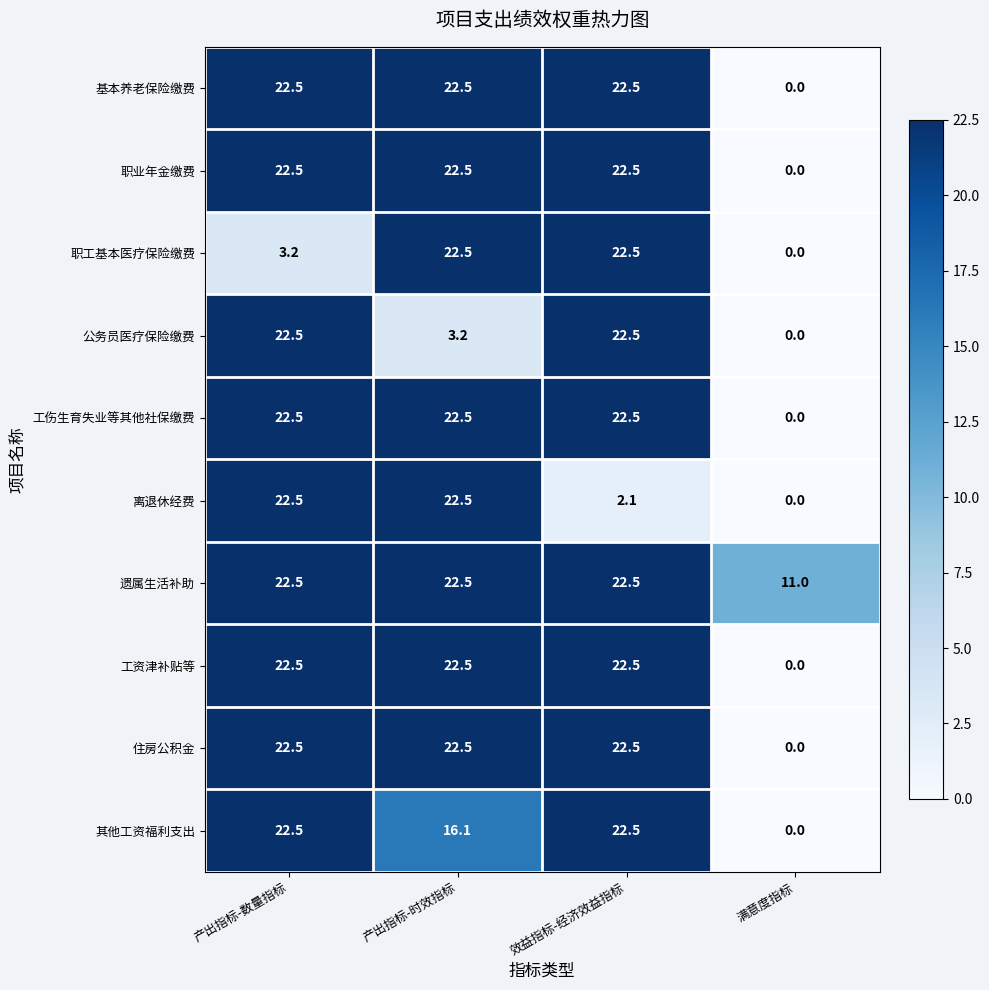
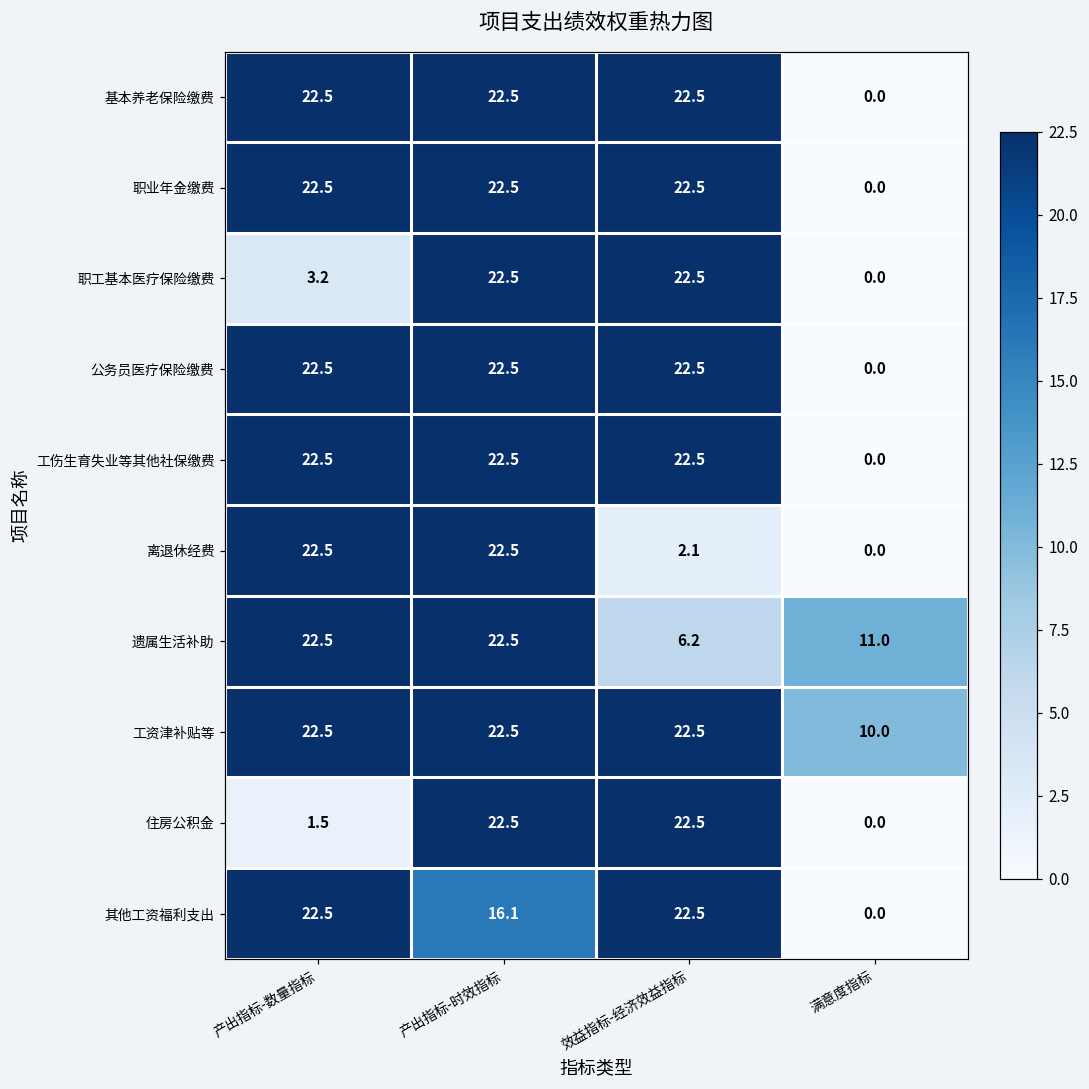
  {
    "基本养老保险缴费": {
      "产出指标-数量指标": 22.5,
      "产出指标-时效指标": 22.5,
      "效益指标-经济效益指标": 22.5,
      "满意度指标": 0.0
    },
    "职业年金缴费": {
      "产出指标-数量指标": 22.5,
      "产出指标-时效指标": 22.5,
      "效益指标-经济效益指标": 22.5,
      "满意度指标": 0.0
    },
    "职工基本医疗保险缴费": {
      "产出指标-数量指标": 3.2,
      "产出指标-时效指标": 22.5,
      "效益指标-经济效益指标": 22.5,
      "满意度指标": 0.0
    },
    "公务员医疗保险缴费": {
      "产出指标-数量指标": 22.5,
-     "产出指标-时效指标": 3.2,
+     "产出指标-时效指标": 22.5,
      "效益指标-经济效益指标": 22.5,
      "满意度指标": 0.0
    },
    "工伤生育失业等其他社保缴费": {
      "产出指标-数量指标": 22.5,
      "产出指标-时效指标": 22.5,
      "效益指标-经济效益指标": 22.5,
      "满意度指标": 0.0
    },
    "离退休经费": {
      "产出指标-数量指标": 22.5,
      "产出指标-时效指标": 22.5,
      "效益指标-经济效益指标": 2.1,
      "满意度指标": 0.0
    },
    "遗属生活补助": {
      "产出指标-数量指标": 22.5,
      "产出指标-时效指标": 22.5,
-     "效益指标-经济效益指标": 22.5,
+     "效益指标-经济效益指标": 6.2,
      "满意度指标": 11.0
    },
    "工资津补贴等": {
      "产出指标-数量指标": 22.5,
      "产出指标-时效指标": 22.5,
      "效益指标-经济效益指标": 22.5,
-     "满意度指标": 0.0
+     "满意度指标": 10.0
    },
    "住房公积金": {
-     "产出指标-数量指标": 22.5,
+     "产出指标-数量指标": 1.5,
      "产出指标-时效指标": 22.5,
      "效益指标-经济效益指标": 22.5,
      "满意度指标": 0.0
    },
    "其他工资福利支出": {
      "产出指标-数量指标": 22.5,
      "产出指标-时效指标": 16.1,
      "效益指标-经济效益指标": 22.5,
      "满意度指标": 0.0
    }
  }
